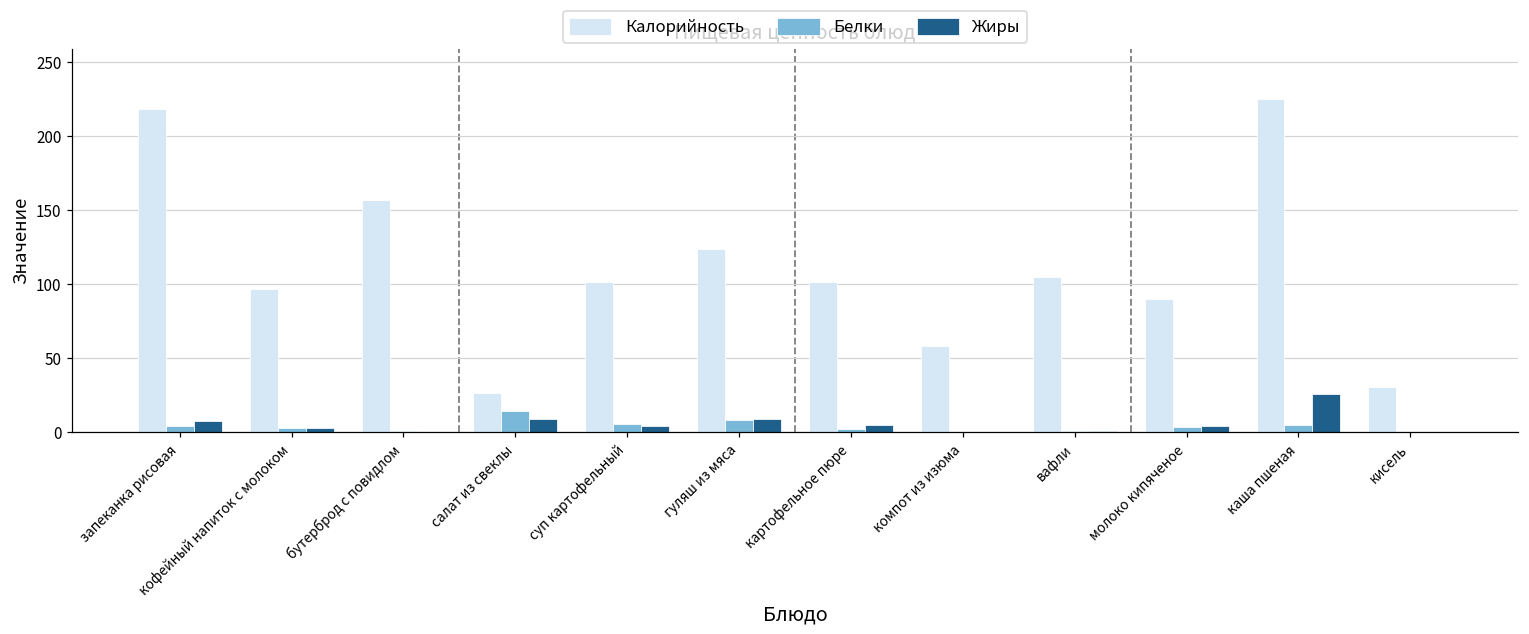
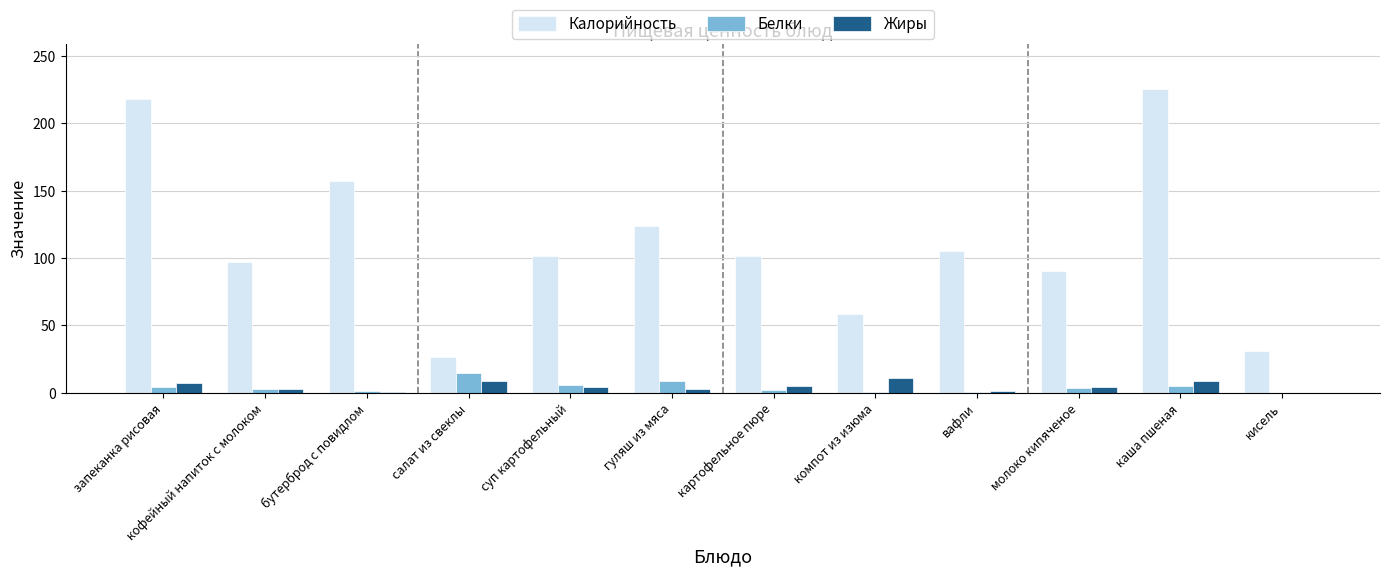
  {
    "Калорийность": {
      "запеканка рисовая": 218,
      "кофейный напиток с молоком": 97,
      "бутерброд с повидлом": 157,
      "салат из свеклы": 27,
      "суп картофельный": 101,
      "гуляш из мяса": 124,
      "картофельное пюре": 101,
      "компот из изюма": 58,
      "вафли": 105,
      "молоко кипяченое": 90,
      "каша пшеная": 225,
      "кисель": 31
    },
    "Белки": {
      "запеканка рисовая": 4,
      "кофейный напиток с молоком": 3,
      "салат из свеклы": 15,
      "суп картофельный": 5,
      "гуляш из мяса": 9,
      "картофельное пюре": 2,
      "молоко кипяченое": 4,
      "каша пшеная": 5
    },
    "Жиры": {
      "запеканка рисовая": 7,
      "кофейный напиток с молоком": 3,
      "салат из свеклы": 9,
      "суп картофельный": 5,
-     "гуляш из мяса": 9,
+     "гуляш из мяса": 3,
      "картофельное пюре": 5,
-     "компот из изюма": 0,
+     "компот из изюма": 11,
      "молоко кипяченое": 4,
-     "каша пшеная": 26
+     "каша пшеная": 9
    }
  }
